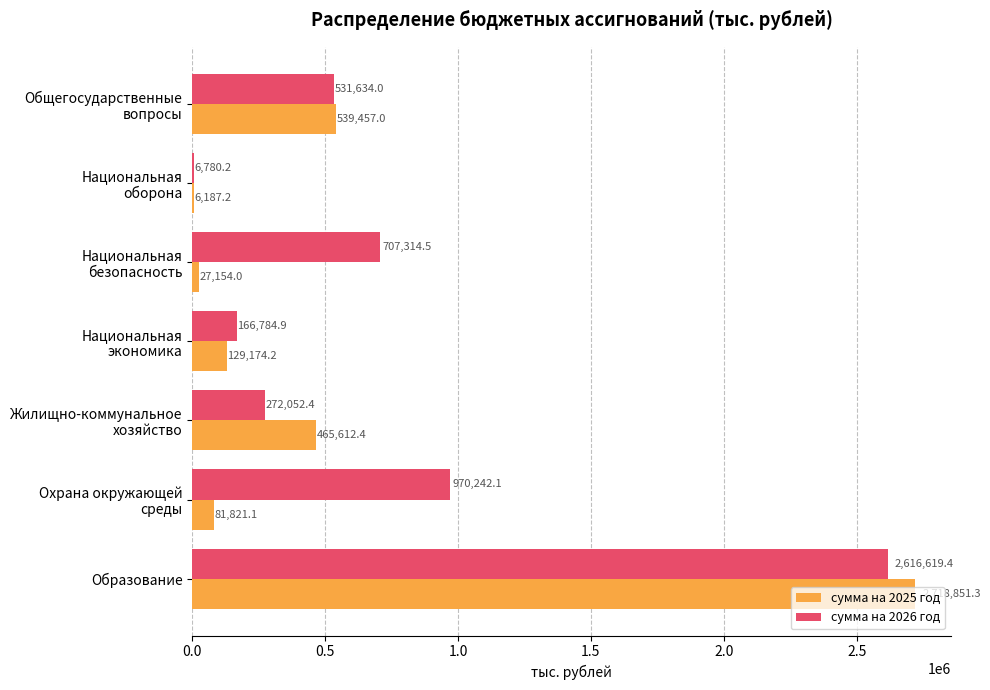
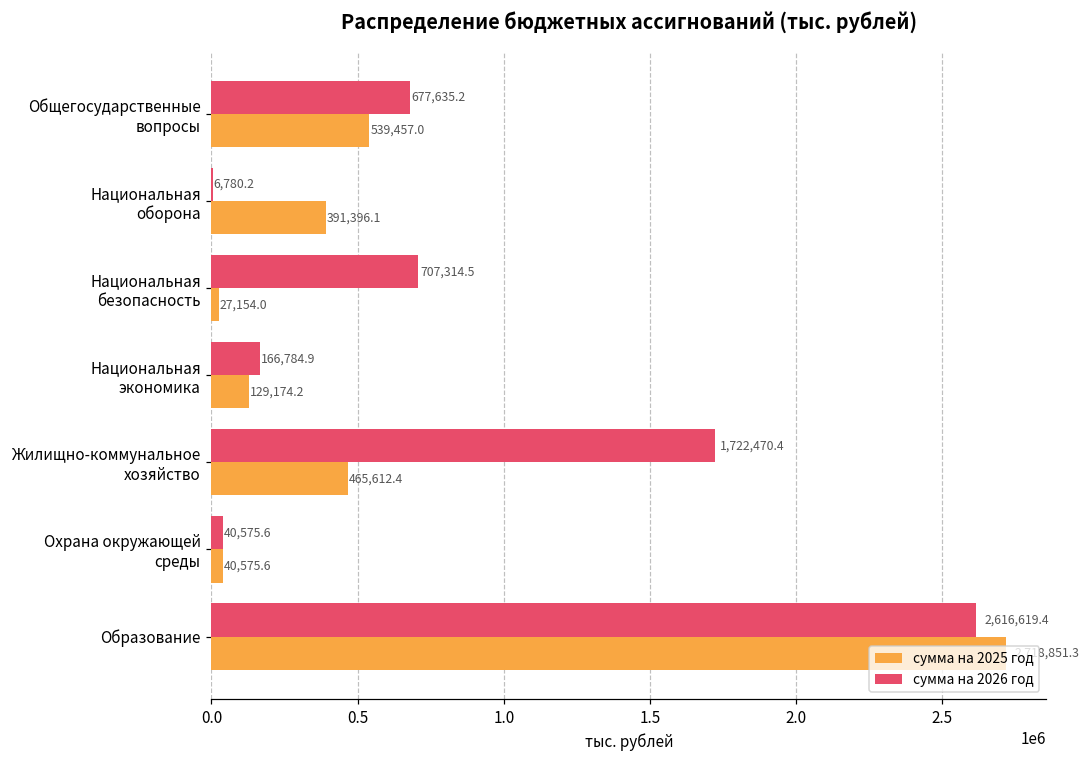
  {
    "сумма на 2025 год": {
      "Общегосударственные вопросы": "539,457.0",
-     "Национальная оборона": "6,187.2",
+     "Национальная оборона": "391,396.1",
      "Национальная безопасность": "27,154.0",
      "Национальная экономика": "129,174.2",
      "Жилищно-коммунальное хозяйство": "465,612.4",
-     "Охрана окружающей среды": "81,821.1"
+     "Охрана окружающей среды": "40,575.6"
    },
    "сумма на 2026 год": {
-     "Общегосударственные вопросы": "531,634.0",
+     "Общегосударственные вопросы": "677,635.2",
      "Национальная оборона": "6,780.2",
      "Национальная безопасность": "707,314.5",
      "Национальная экономика": "166,784.9",
-     "Жилищно-коммунальное хозяйство": "272,052.4",
-     "Охрана окружающей среды": "970,242.1",
+     "Жилищно-коммунальное хозяйство": "1,722,470.4",
+     "Охрана окружающей среды": "40,575.6",
      "Образование": "2,616,619.4"
    }
  }
